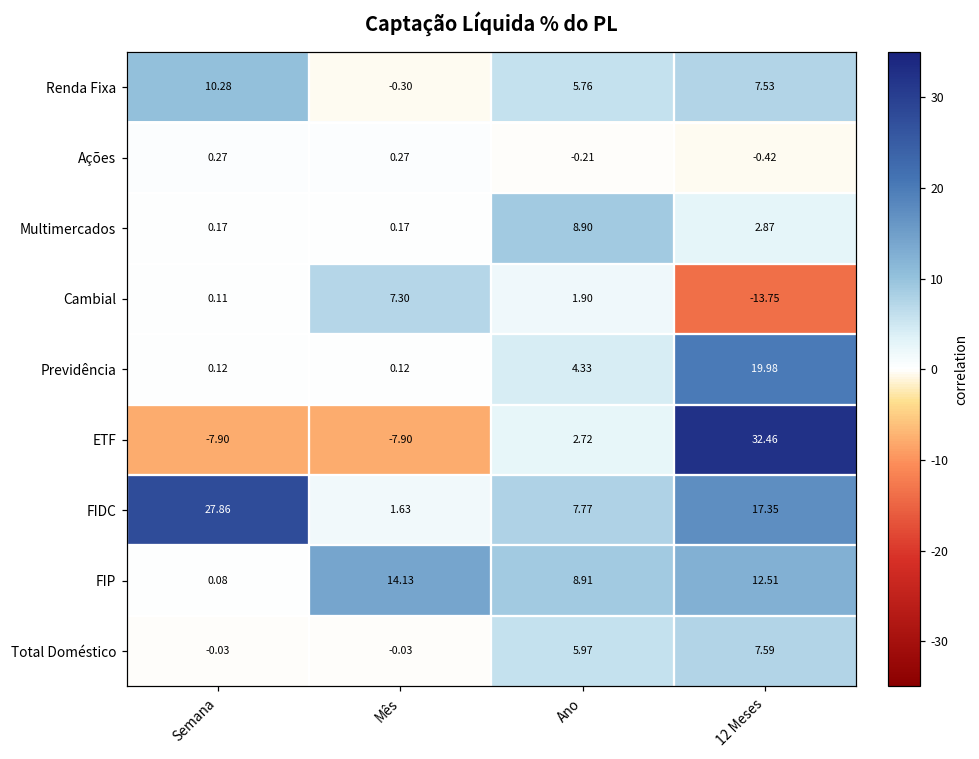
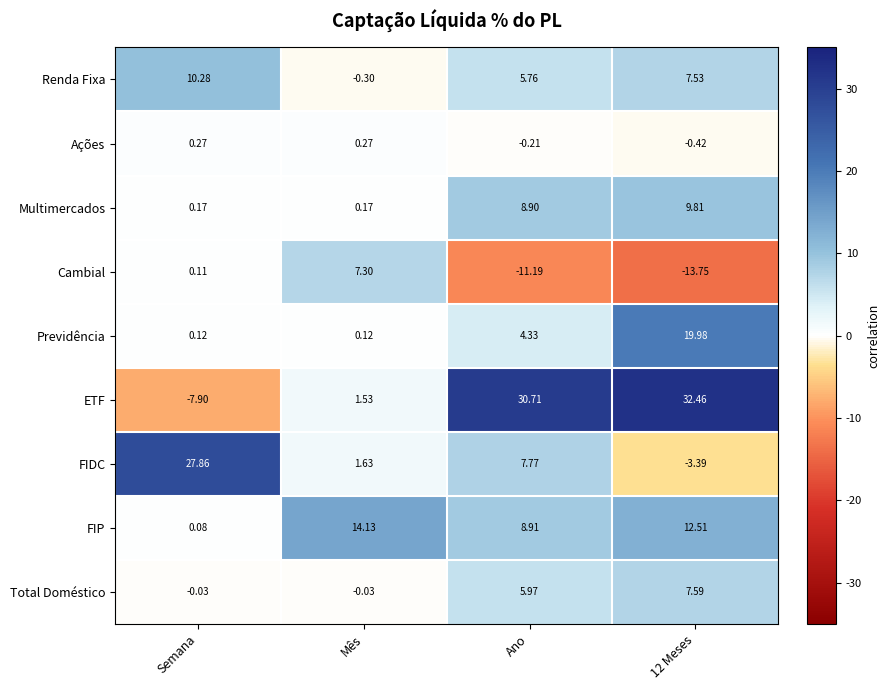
  {
    "Renda Fixa": {
      "Semana": 10.28,
      "Mês": -0.30,
      "Ano": 5.76,
      "12 Meses": 7.53
    },
    "Ações": {
      "Semana": 0.27,
      "Mês": 0.27,
      "Ano": -0.21,
      "12 Meses": -0.42
    },
    "Multimercados": {
      "Semana": 0.17,
      "Mês": 0.17,
      "Ano": 8.90,
-     "12 Meses": 2.87
+     "12 Meses": 9.81
    },
    "Cambial": {
      "Semana": 0.11,
      "Mês": 7.30,
-     "Ano": 1.90,
+     "Ano": -11.19,
      "12 Meses": -13.75
    },
    "Previdência": {
      "Semana": 0.12,
      "Mês": 0.12,
      "Ano": 4.33,
      "12 Meses": 19.98
    },
    "ETF": {
      "Semana": -7.90,
-     "Mês": -7.90,
-     "Ano": 2.72,
+     "Mês": 1.53,
+     "Ano": 30.71,
      "12 Meses": 32.46
    },
    "FIDC": {
      "Semana": 27.86,
      "Mês": 1.63,
      "Ano": 7.77,
-     "12 Meses": 17.35
+     "12 Meses": -3.39
    },
    "FIP": {
      "Semana": 0.08,
      "Mês": 14.13,
      "Ano": 8.91,
      "12 Meses": 12.51
    },
    "Total Doméstico": {
      "Semana": -0.03,
      "Mês": -0.03,
      "Ano": 5.97,
      "12 Meses": 7.59
    }
  }
